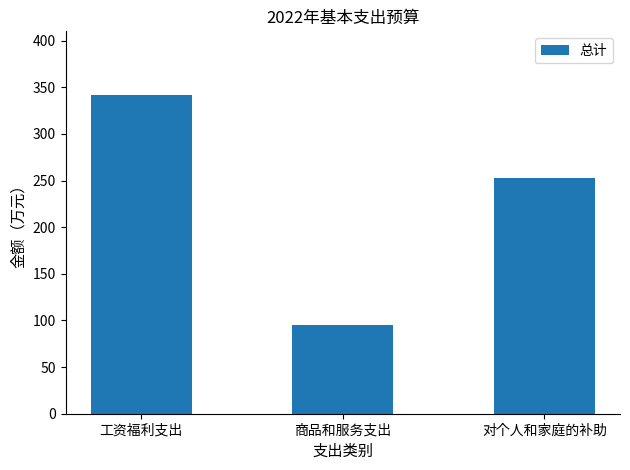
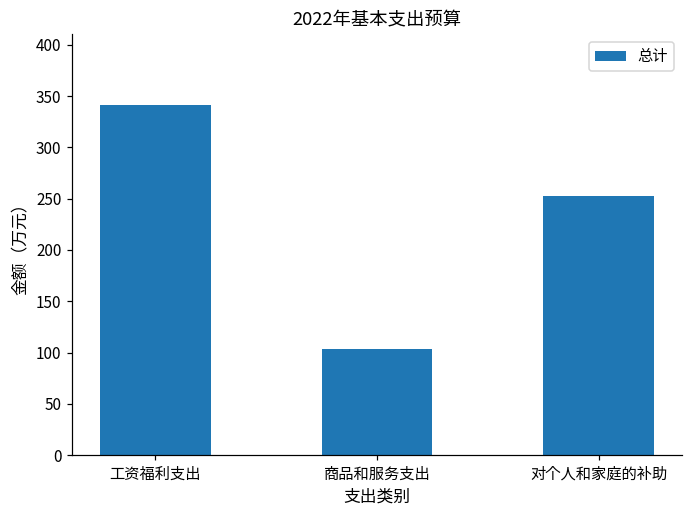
  {
    "工资福利支出": 340,
-   "商品和服务支出": 90,
+   "商品和服务支出": 100,
    "对个人和家庭的补助": 250
  }
